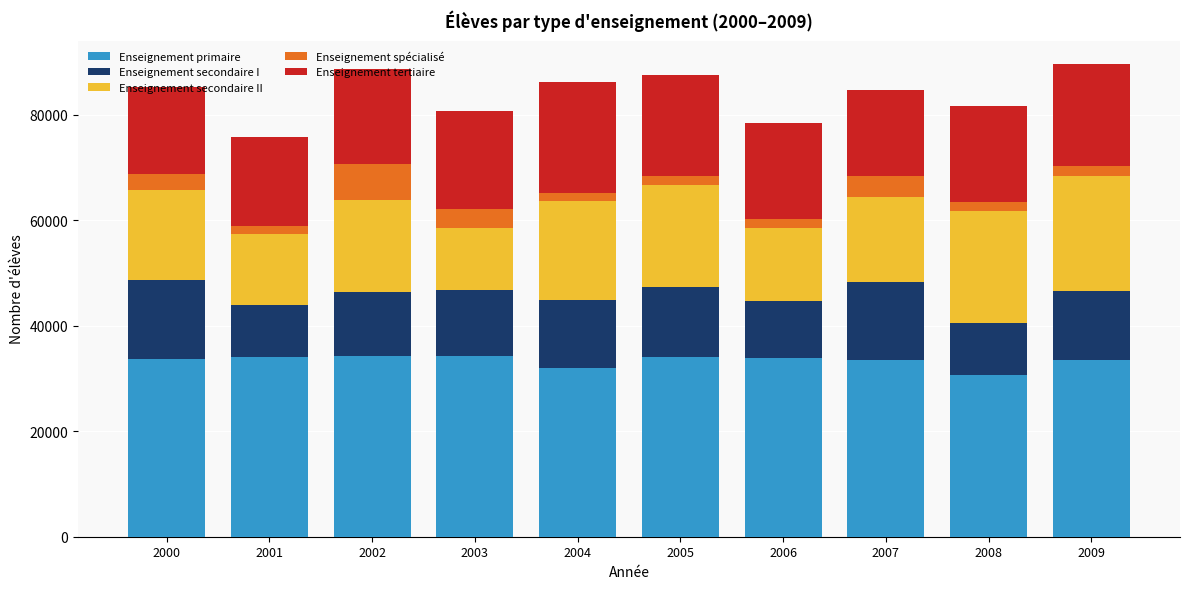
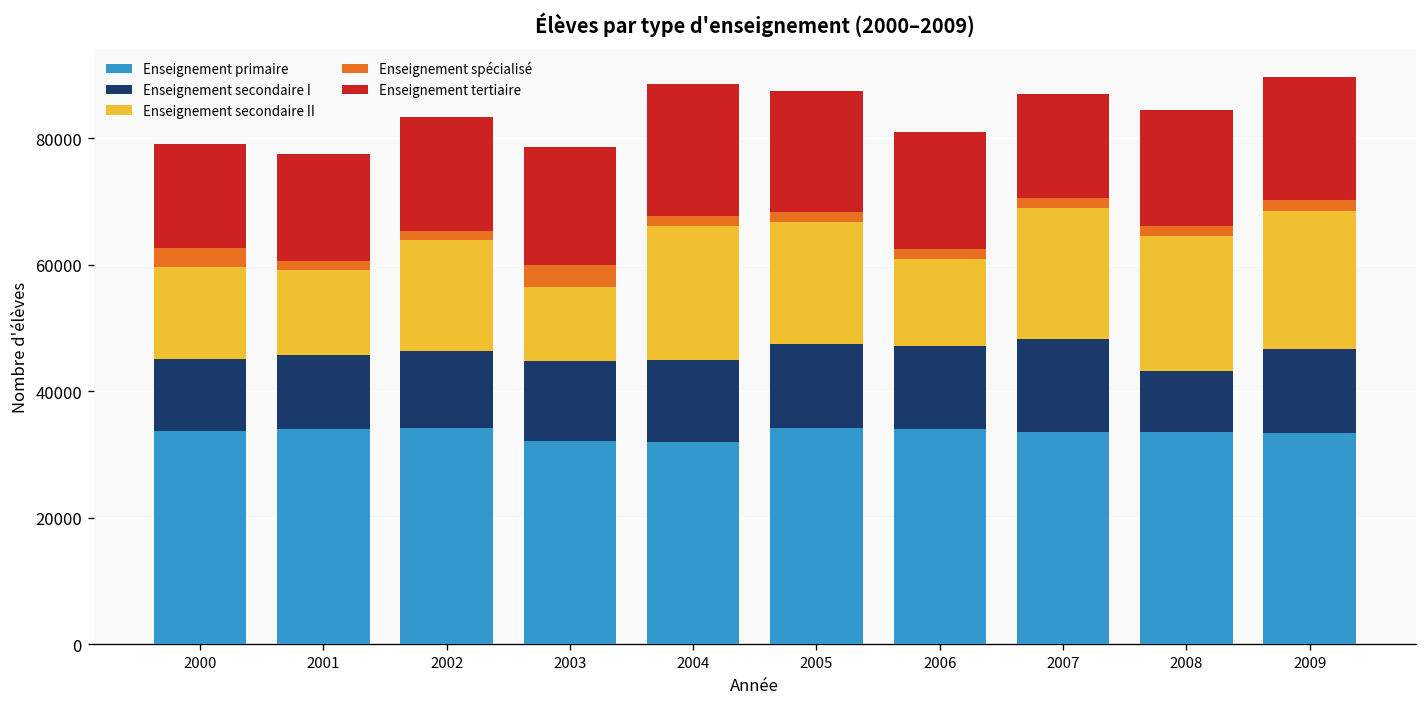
  {
    "Enseignement primaire": {
      "2000": 34000,
      "2001": 34000,
      "2002": 34000,
-     "2003": 34000,
+     "2003": 32000,
      "2004": 32000,
      "2005": 34000,
      "2006": 34000,
      "2007": 33000,
-     "2008": 31000,
+     "2008": 33000,
      "2009": 33000
    },
    "Enseignement secondaire I": {
-     "2000": 15000,
-     "2001": 10000,
+     "2000": 11000,
+     "2001": 12000,
      "2002": 12000,
      "2003": 13000,
      "2004": 13000,
      "2005": 13000,
-     "2006": 11000,
+     "2006": 13000,
      "2007": 15000,
      "2008": 10000,
      "2009": 13000
    },
    "Enseignement secondaire II": {
-     "2000": 17000,
+     "2000": 14000,
      "2001": 13000,
      "2002": 17000,
      "2003": 12000,
-     "2004": 19000,
+     "2004": 21000,
      "2005": 19000,
      "2006": 14000,
-     "2007": 16000,
+     "2007": 21000,
      "2008": 21000,
      "2009": 22000
    },
    "Enseignement spécialisé": {
      "2000": 3000,
      "2001": 1000,
-     "2002": 7000,
+     "2002": 2000,
      "2003": 4000,
      "2004": 2000,
      "2005": 2000,
      "2006": 2000,
-     "2007": 4000,
+     "2007": 2000,
      "2008": 2000,
      "2009": 2000
    },
    "Enseignement tertiaire": {
      "2000": 17000,
      "2001": 17000,
      "2002": 18000,
      "2003": 19000,
      "2004": 21000,
      "2005": 19000,
      "2006": 18000,
      "2007": 16000,
      "2008": 18000,
      "2009": 19000
    }
  }
